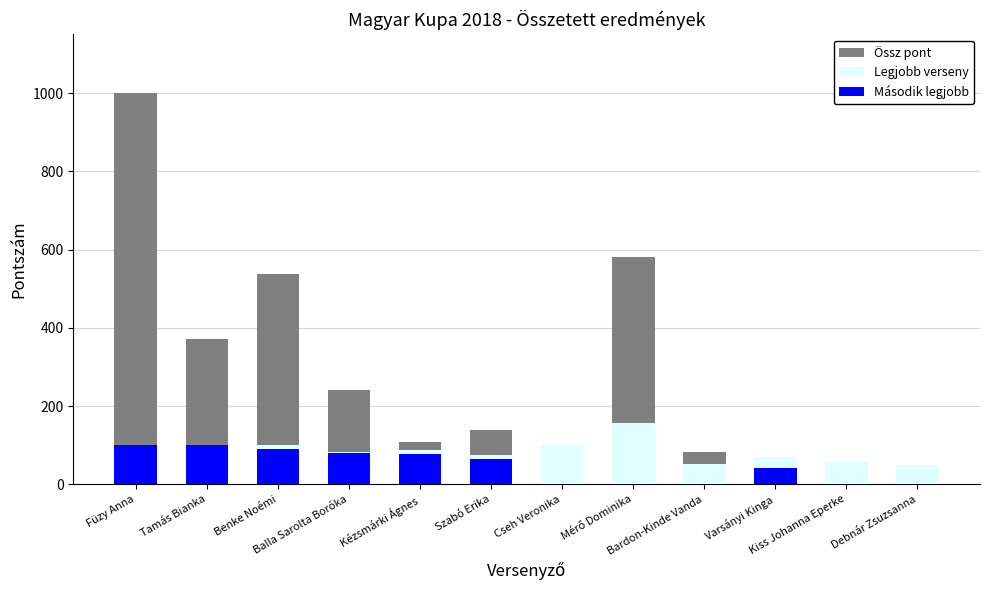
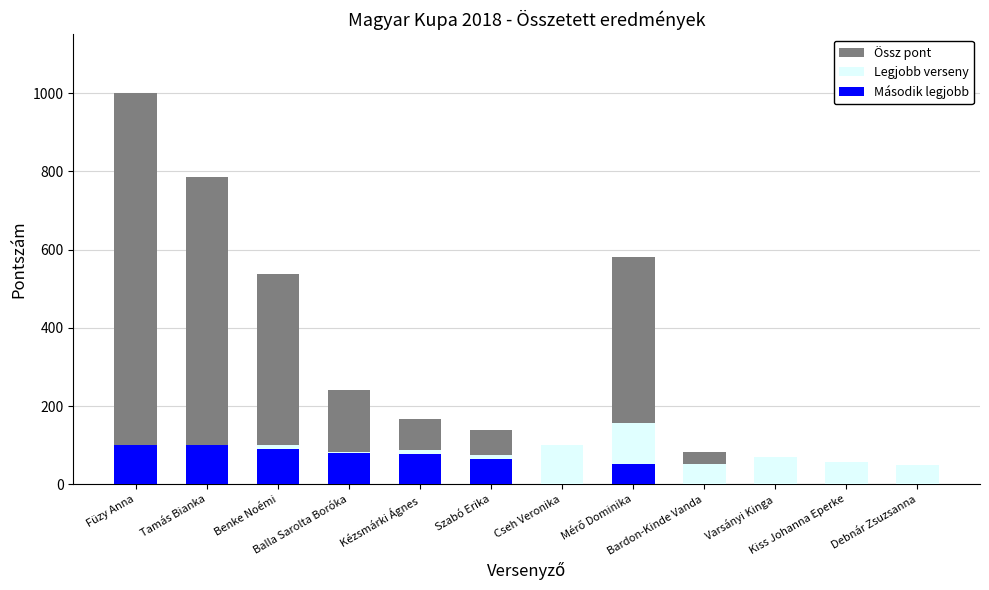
  {
    "Össz pont": {
      "Füzy Anna": 1000,
-     "Tamás Bianka": 370,
+     "Tamás Bianka": 780,
      "Benke Noémi": 540,
      "Balla Sarolta Boróka": 240,
-     "Kézsmárki Ágnes": 110,
+     "Kézsmárki Ágnes": 170,
      "Szabó Erika": 140,
      "Mérő Dominika": 580,
      "Bardon-Kinde Vanda": 80,
      "Varsányi Kinga": 70,
      "Kiss Johanna Eperke": 60,
      "Debnár Zsuzsanna": 50
    },
    "Legjobb verseny": {
      "Cseh Veronika": 100,
      "Varsányi Kinga": 70,
      "Kiss Johanna Eperke": 60,
      "Debnár Zsuzsanna": 50
    },
    "Második legjobb": {
      "Cseh Veronika": 0,
-     "Mérő Dominika": 0,
+     "Mérő Dominika": 50,
      "Bardon-Kinde Vanda": 0,
-     "Varsányi Kinga": 40,
+     "Varsányi Kinga": 0,
      "Kiss Johanna Eperke": 0,
      "Debnár Zsuzsanna": 0
    }
  }
